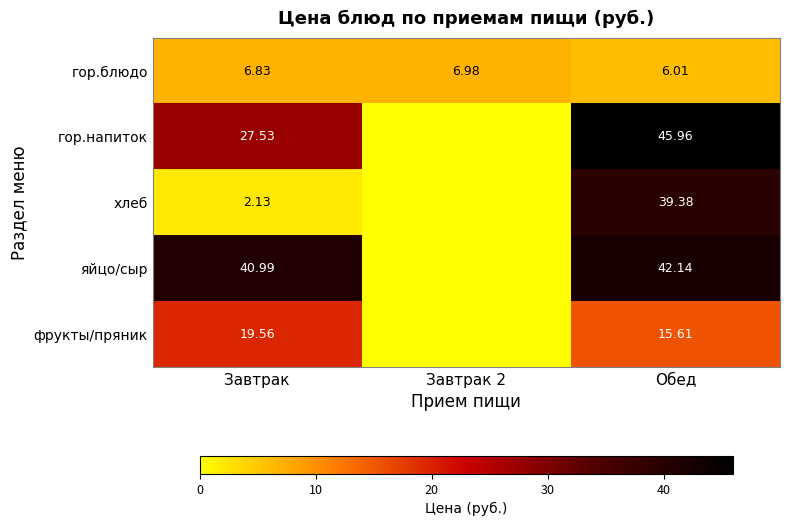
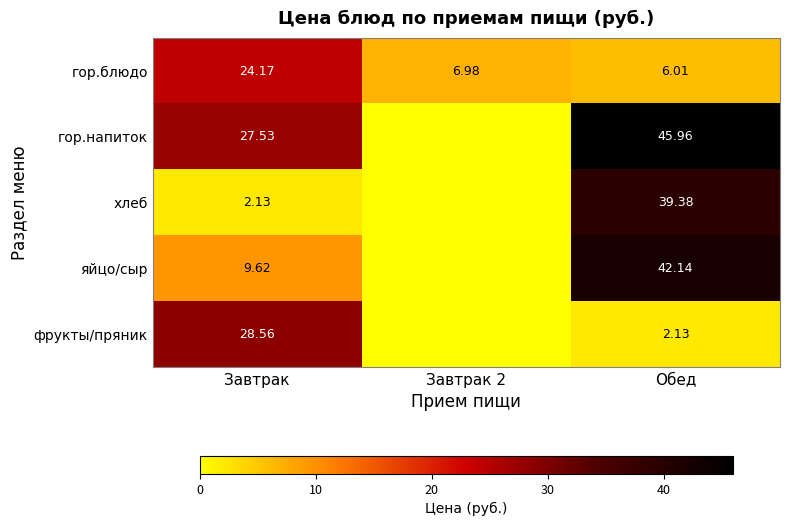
  {
    "гор.блюдо": {
-     "Завтрак": 6.83,
+     "Завтрак": 24.17,
      "Завтрак 2": 6.98,
      "Обед": 6.01
    },
    "гор.напиток": {
      "Завтрак": 27.53,
      "Обед": 45.96
    },
    "хлеб": {
      "Завтрак": 2.13,
      "Обед": 39.38
    },
    "яйцо/сыр": {
-     "Завтрак": 40.99,
+     "Завтрак": 9.62,
      "Обед": 42.14
    },
    "фрукты/пряник": {
-     "Завтрак": 19.56,
-     "Обед": 15.61
+     "Завтрак": 28.56,
+     "Обед": 2.13
    }
  }
